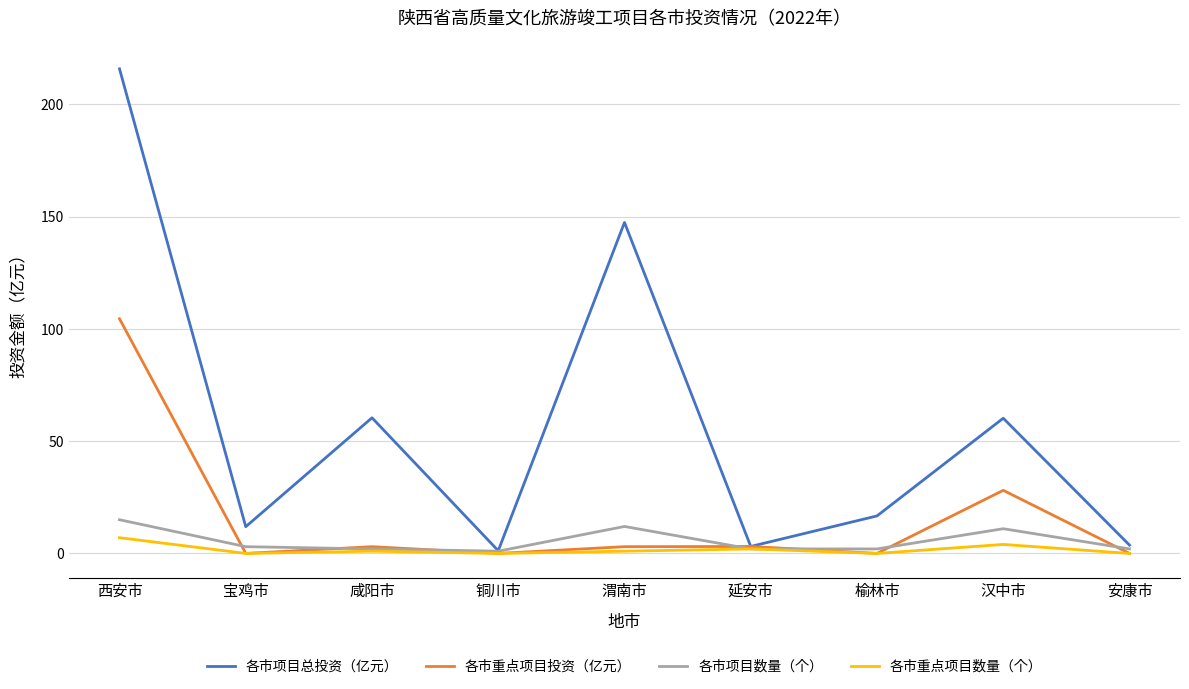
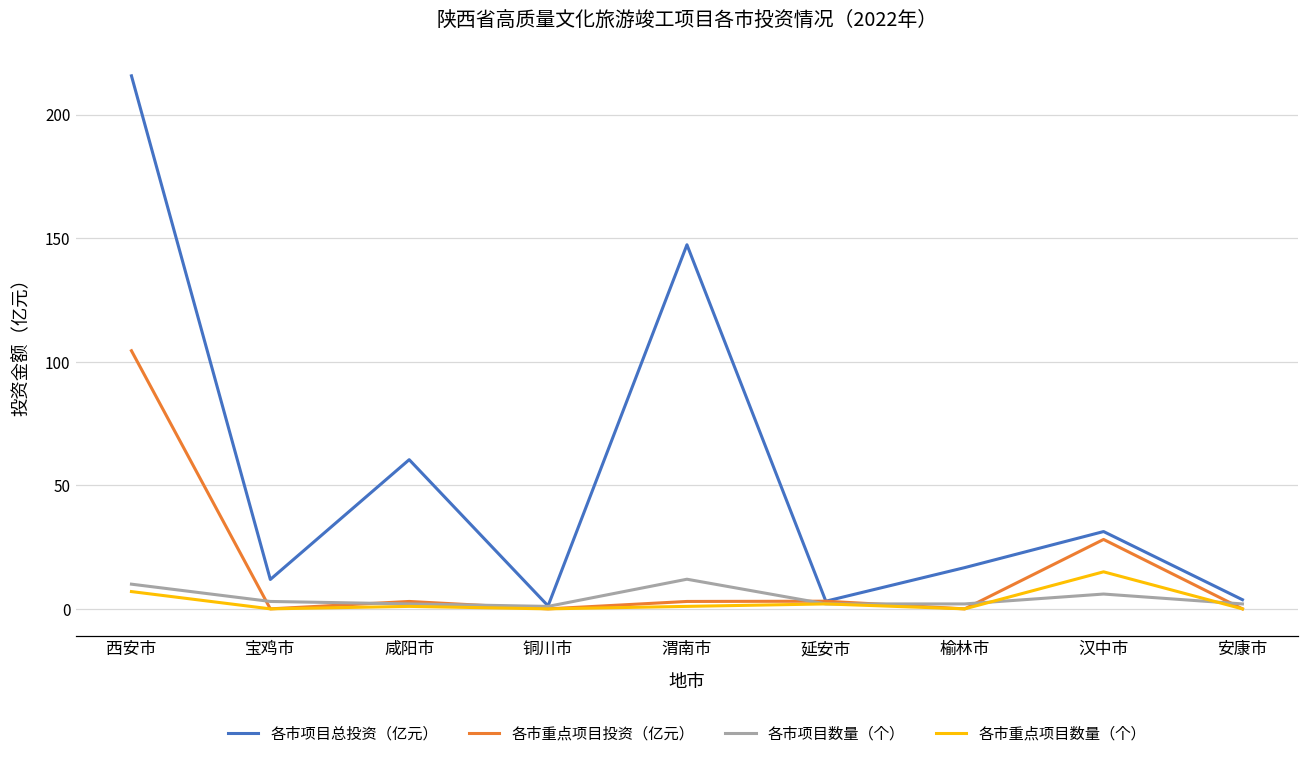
  {
    "各市项目总投资（亿元）": {
      "西安市": 216,
      "宝鸡市": 12,
      "咸阳市": 60,
      "渭南市": 147,
      "榆林市": 17,
-     "汉中市": 60,
+     "汉中市": 31,
      "安康市": 4
    },
    "各市重点项目投资（亿元）": {
      "西安市": 105,
      "渭南市": 3,
      "汉中市": 28
    },
    "各市项目数量（个）": {
-     "西安市": 15,
+     "西安市": 10,
      "宝鸡市": 3,
      "渭南市": 12,
      "榆林市": 2,
-     "汉中市": 11,
+     "汉中市": 6,
      "安康市": 2
    },
    "各市重点项目数量（个）": {
      "西安市": 7,
      "渭南市": 1,
-     "汉中市": 4
+     "汉中市": 15
    }
  }
